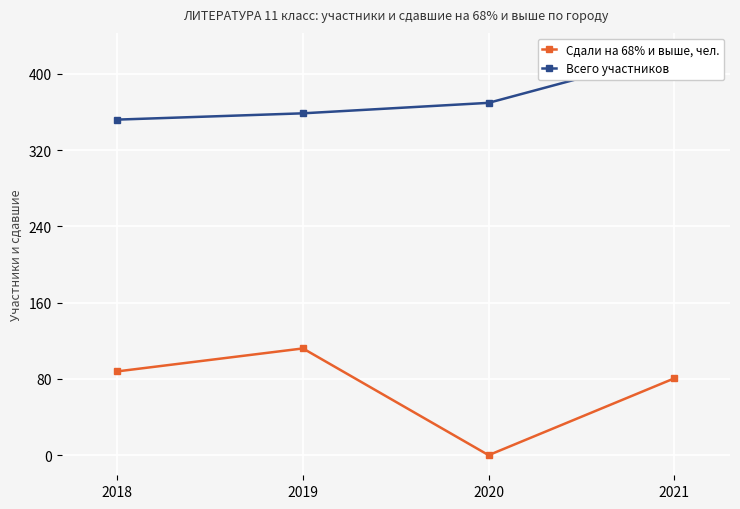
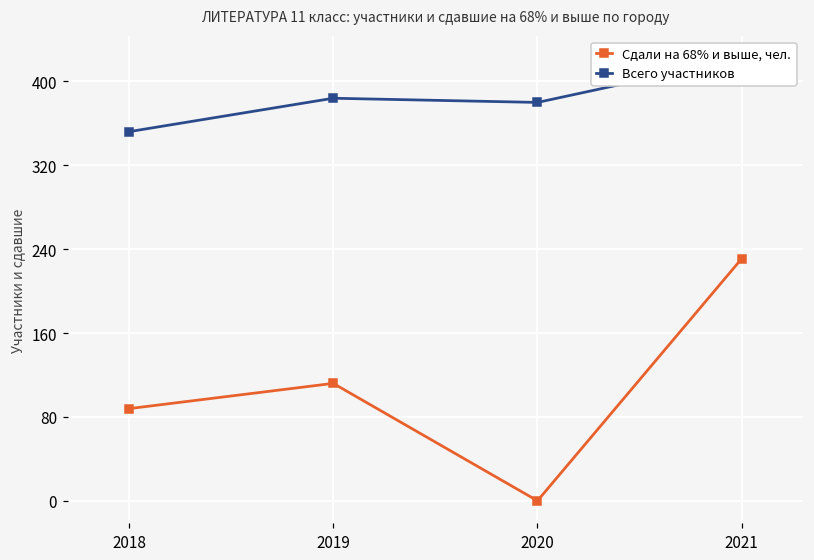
  {
    "Сдали на 68% и выше, чел.": {
      "2018": 90,
      "2019": 110,
      "2020": 0,
-     "2021": 80
+     "2021": 230
    },
    "Всего участников": {
      "2018": 350,
-     "2019": 360,
-     "2020": 370
+     "2019": 380,
+     "2020": 380
    }
  }
